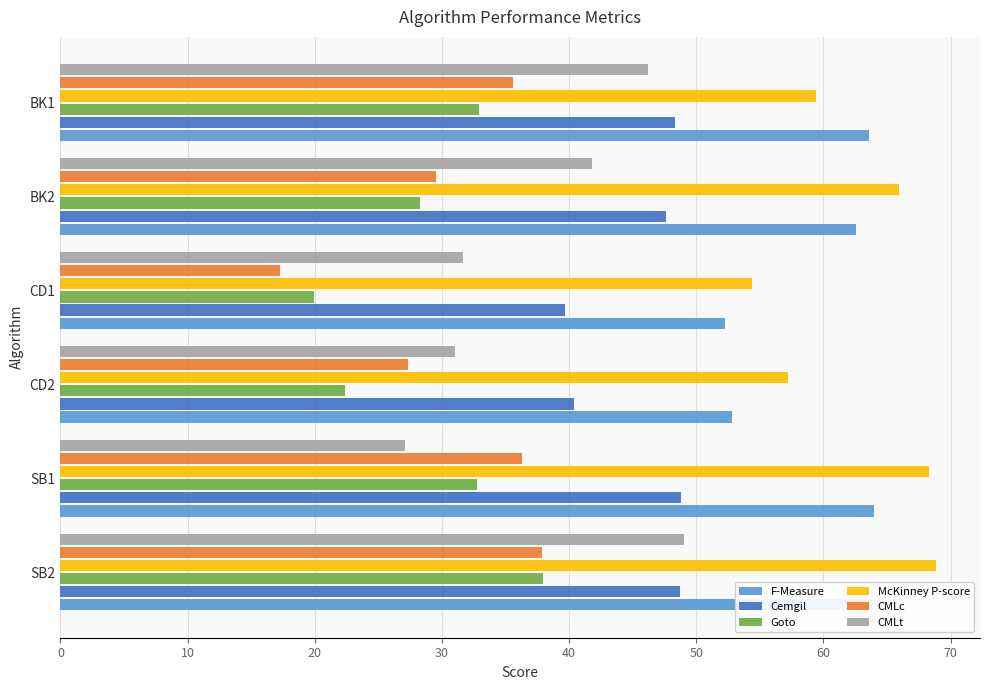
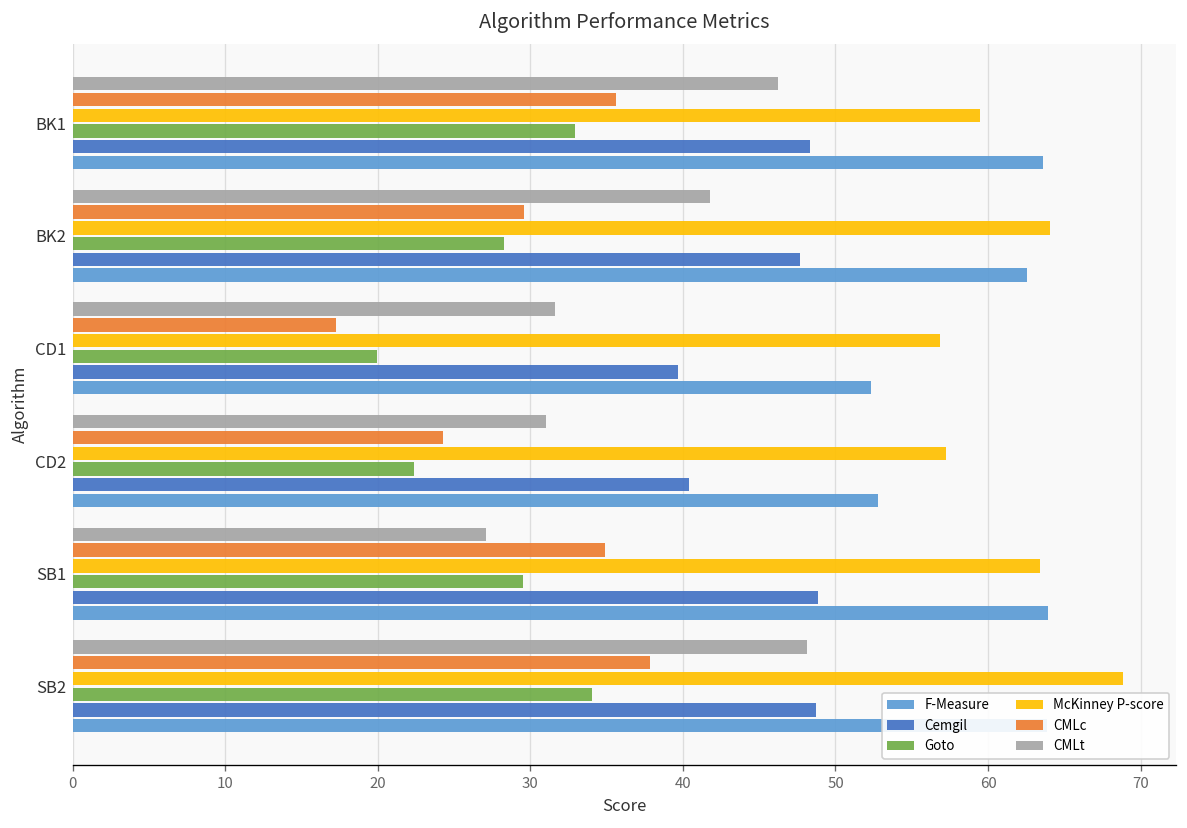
  {
    "Goto": {
      "BK1": 32.9,
      "BK2": 28.3,
      "CD1": 20.0,
      "CD2": 22.4,
-     "SB1": 32.7,
-     "SB2": 38.0
+     "SB1": 29.5,
+     "SB2": 34.0
    },
    "McKinney P-score": {
      "BK1": 59.4,
-     "BK2": 65.9,
-     "CD1": 54.4,
+     "BK2": 64.1,
+     "CD1": 56.8,
      "CD2": 57.2,
-     "SB1": 68.3,
+     "SB1": 63.4,
      "SB2": 68.9
    },
    "CMLc": {
      "BK1": 35.6,
      "BK2": 29.6,
      "CD1": 17.3,
-     "CD2": 27.3,
-     "SB1": 36.3,
+     "CD2": 24.3,
+     "SB1": 34.9,
      "SB2": 37.8
    },
    "CMLt": {
      "BK1": 46.2,
      "BK2": 41.8,
      "CD1": 31.6,
      "CD2": 31.0,
      "SB1": 27.1,
-     "SB2": 49.1
+     "SB2": 48.2
    }
  }
